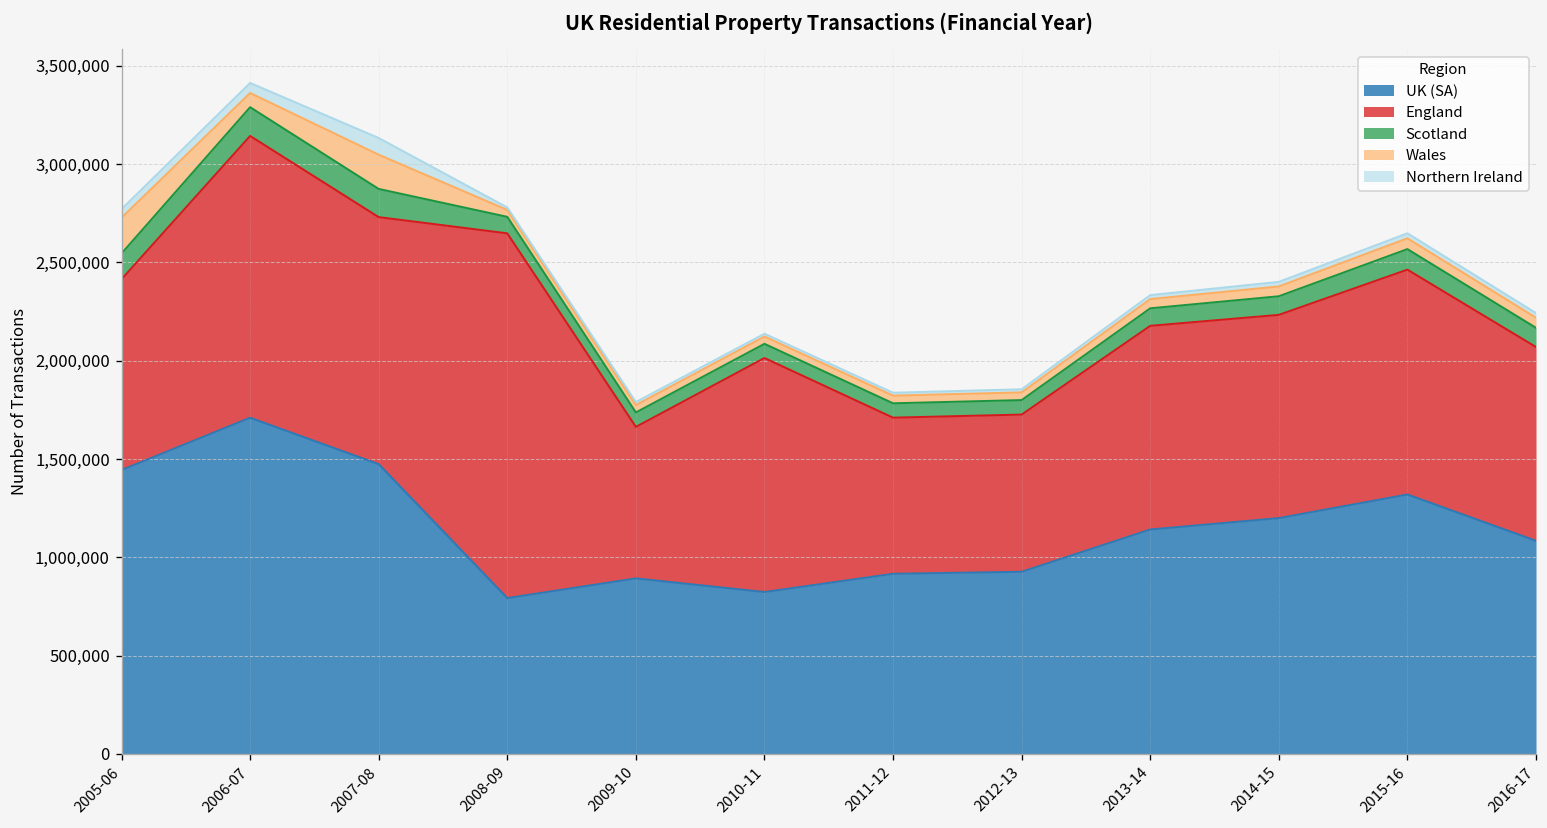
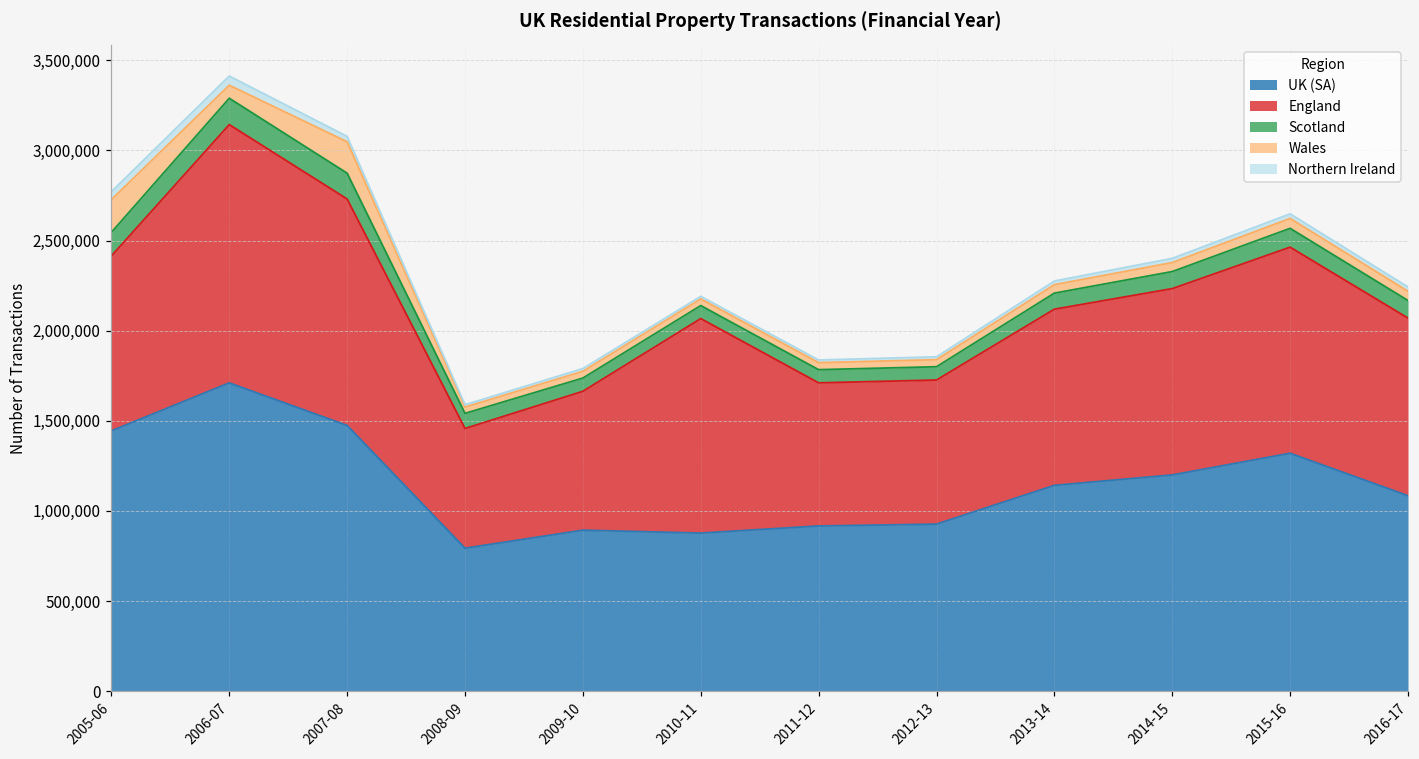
  {
    "UK (SA)": {
      "2005-06": "1,440,000",
      "2006-07": "1,710,000",
      "2007-08": "1,470,000",
      "2008-09": "790,000",
      "2009-10": "890,000",
-     "2010-11": "820,000",
+     "2010-11": "880,000",
      "2011-12": "920,000",
      "2012-13": "930,000",
      "2013-14": "1,140,000",
      "2014-15": "1,200,000",
      "2015-16": "1,320,000",
      "2016-17": "1,080,000"
    },
    "England": {
      "2005-06": "970,000",
      "2006-07": "1,430,000",
      "2007-08": "1,260,000",
-     "2008-09": "1,860,000",
+     "2008-09": "660,000",
      "2009-10": "770,000",
      "2010-11": "1,190,000",
      "2011-12": "790,000",
      "2012-13": "800,000",
-     "2013-14": "1,040,000",
+     "2013-14": "980,000",
      "2014-15": "1,030,000",
      "2015-16": "1,140,000",
      "2016-17": "990,000"
    },
    "Scotland": {
      "2005-06": "130,000",
      "2006-07": "150,000",
      "2007-08": "140,000",
      "2008-09": "80,000",
      "2009-10": "70,000",
      "2010-11": "70,000",
      "2011-12": "70,000",
      "2012-13": "70,000",
      "2013-14": "90,000",
      "2014-15": "90,000",
      "2015-16": "100,000",
      "2016-17": "100,000"
    },
    "Wales": {
      "2005-06": "180,000",
      "2006-07": "70,000",
      "2007-08": "170,000",
      "2012-13": "40,000",
      "2013-14": "50,000",
      "2014-15": "50,000",
      "2015-16": "50,000",
      "2016-17": "50,000"
    },
    "Northern Ireland": {
      "2005-06": "40,000",
      "2006-07": "50,000",
-     "2007-08": "80,000",
+     "2007-08": "30,000",
      "2012-13": "20,000",
      "2013-14": "20,000",
      "2014-15": "20,000",
      "2015-16": "30,000",
      "2016-17": "20,000"
    }
  }
